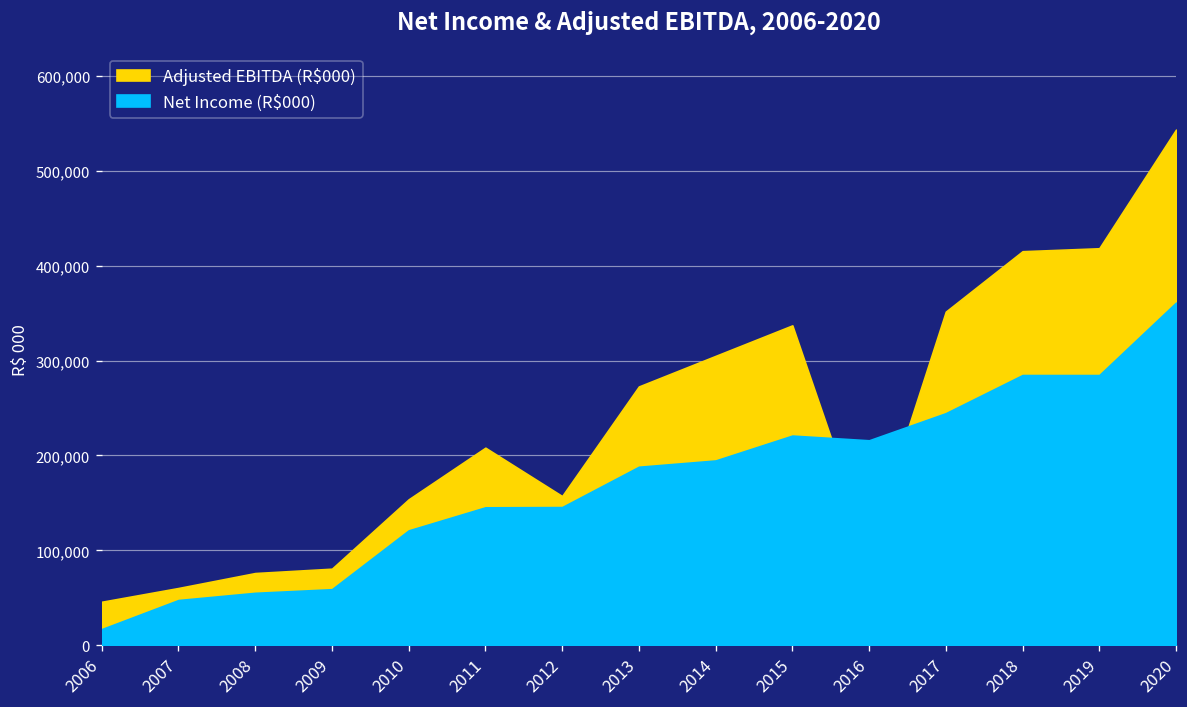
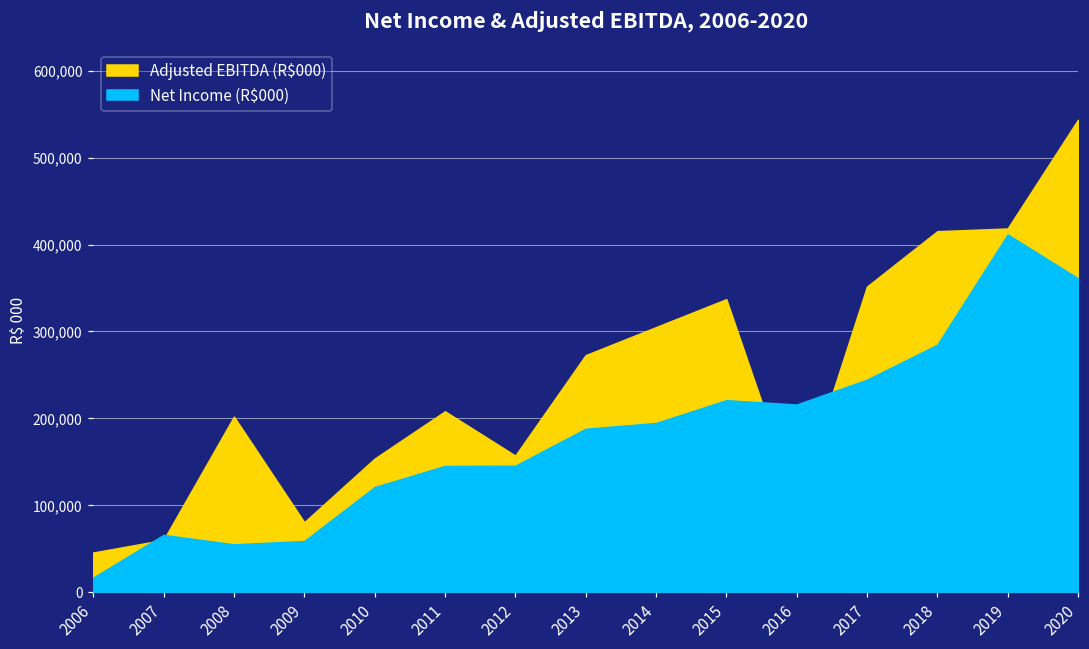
  {
    "Adjusted EBITDA (R$000)": {
      "2006": "50,000",
-     "2008": "80,000",
+     "2008": "200,000",
      "2009": "80,000",
      "2010": "150,000",
      "2011": "210,000",
      "2012": "160,000",
      "2013": "270,000",
      "2014": "300,000",
      "2015": "340,000",
      "2017": "350,000",
      "2018": "420,000",
      "2019": "420,000",
      "2020": "540,000"
    },
    "Net Income (R$000)": {
      "2006": "20,000",
-     "2007": "50,000",
+     "2007": "70,000",
      "2008": "60,000",
      "2009": "60,000",
      "2010": "120,000",
      "2011": "150,000",
      "2012": "150,000",
      "2013": "190,000",
      "2014": "190,000",
      "2015": "220,000",
      "2016": "220,000",
      "2017": "240,000",
      "2018": "280,000",
-     "2019": "280,000",
+     "2019": "410,000",
      "2020": "360,000"
    }
  }
